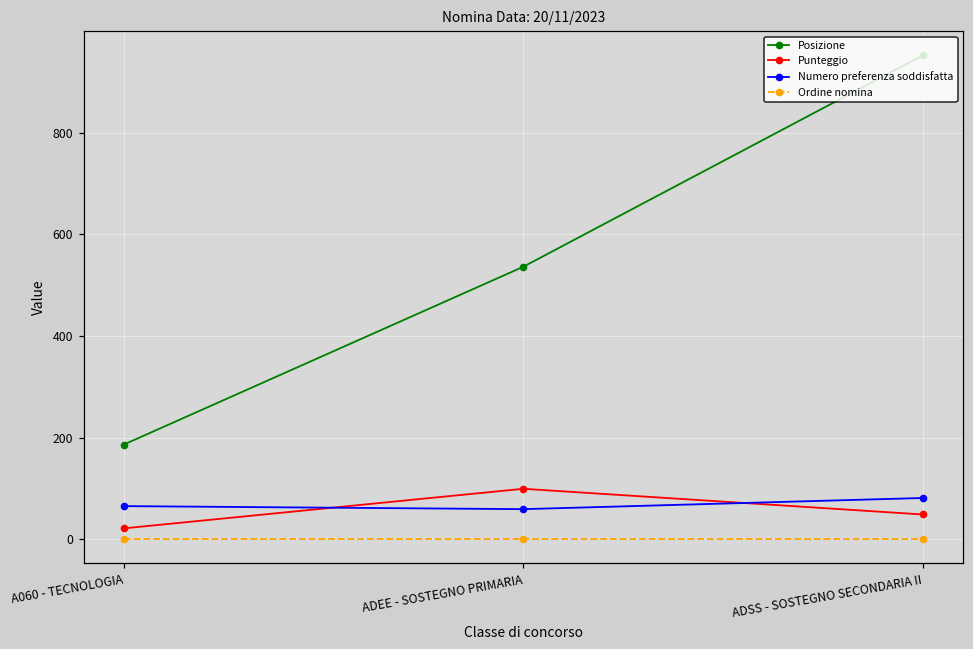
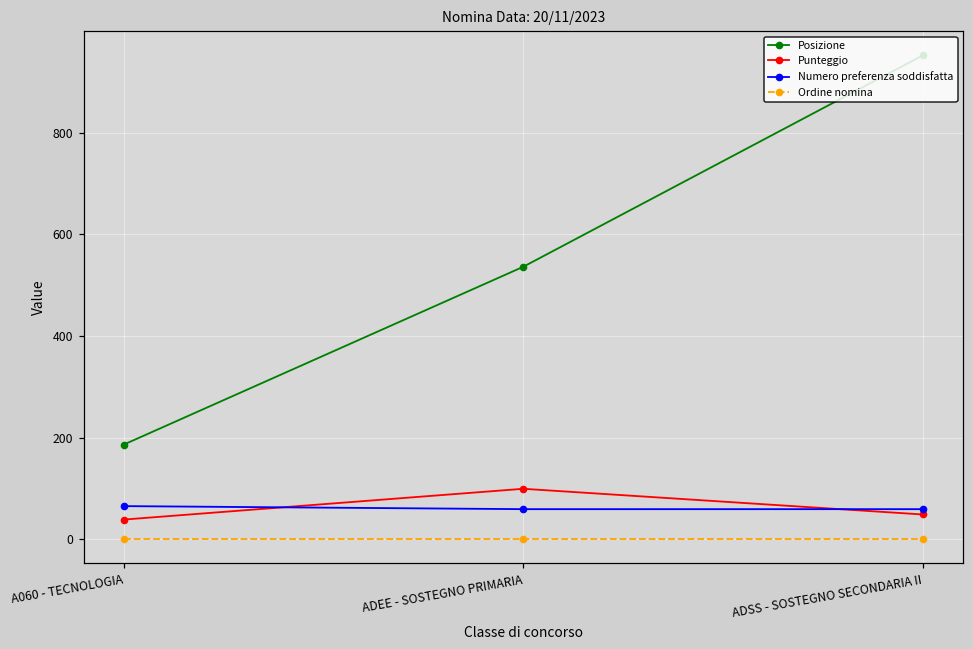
  {
    "Posizione": {
      "A060 - TECNOLOGIA": 190,
      "ADEE - SOSTEGNO PRIMARIA": 540
    },
    "Punteggio": {
-     "A060 - TECNOLOGIA": 20,
+     "A060 - TECNOLOGIA": 40,
      "ADEE - SOSTEGNO PRIMARIA": 100,
      "ADSS - SOSTEGNO SECONDARIA II": 50
    },
    "Numero preferenza soddisfatta": {
      "A060 - TECNOLOGIA": 70,
      "ADEE - SOSTEGNO PRIMARIA": 60,
-     "ADSS - SOSTEGNO SECONDARIA II": 80
+     "ADSS - SOSTEGNO SECONDARIA II": 60
    },
    "Ordine nomina": {
      "A060 - TECNOLOGIA": 0,
      "ADEE - SOSTEGNO PRIMARIA": 0,
      "ADSS - SOSTEGNO SECONDARIA II": 0
    }
  }
